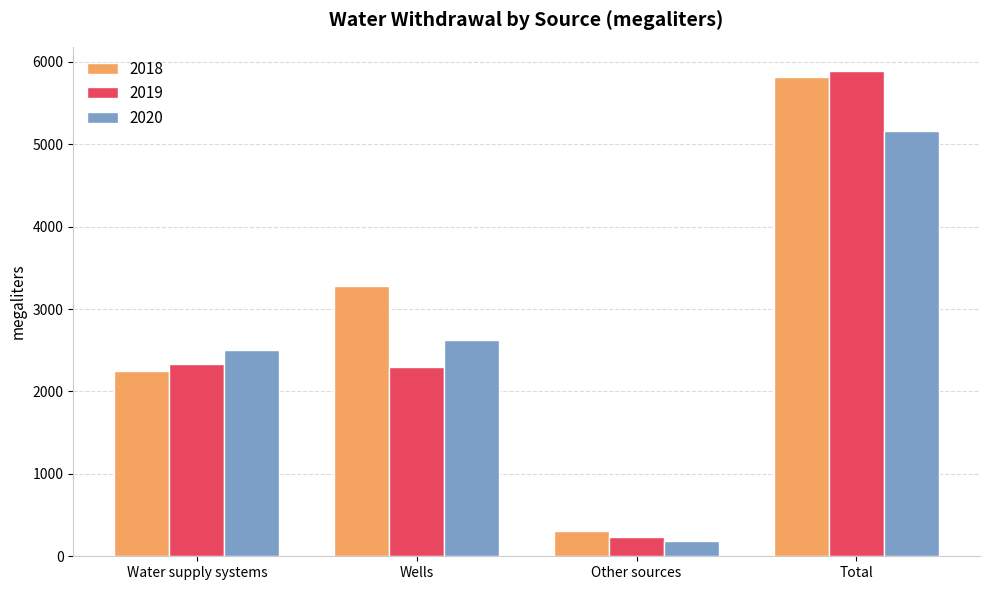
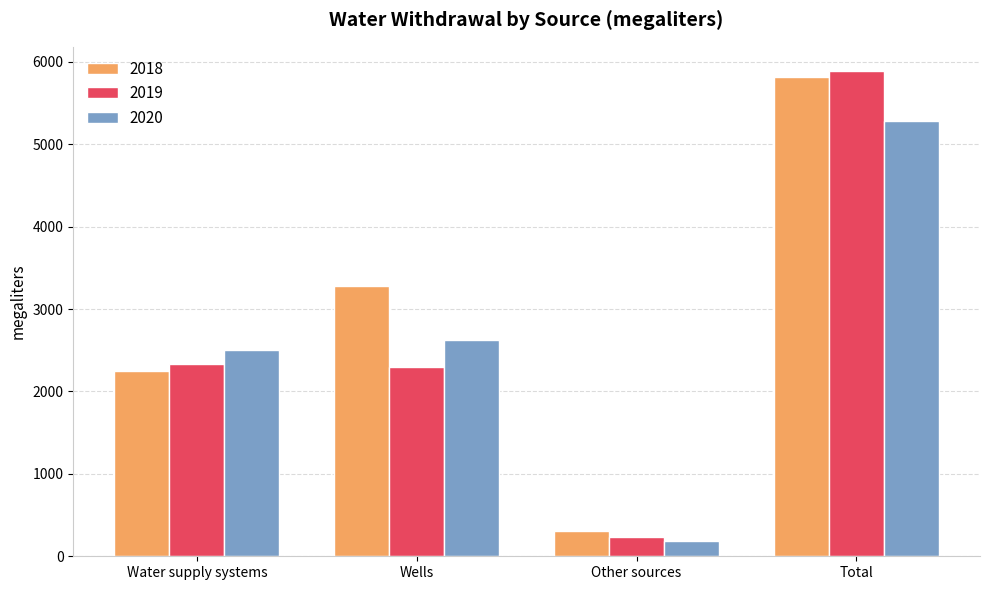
  {
    "2018": {
      "Water supply systems": 2200,
      "Wells": 3300,
      "Other sources": 300,
      "Total": 5800
    },
    "2019": {
      "Water supply systems": 2300,
      "Wells": 2300,
      "Other sources": 200,
      "Total": 5900
    },
    "2020": {
      "Water supply systems": 2500,
      "Wells": 2600,
      "Other sources": 200,
-     "Total": 5200
+     "Total": 5300
    }
  }
